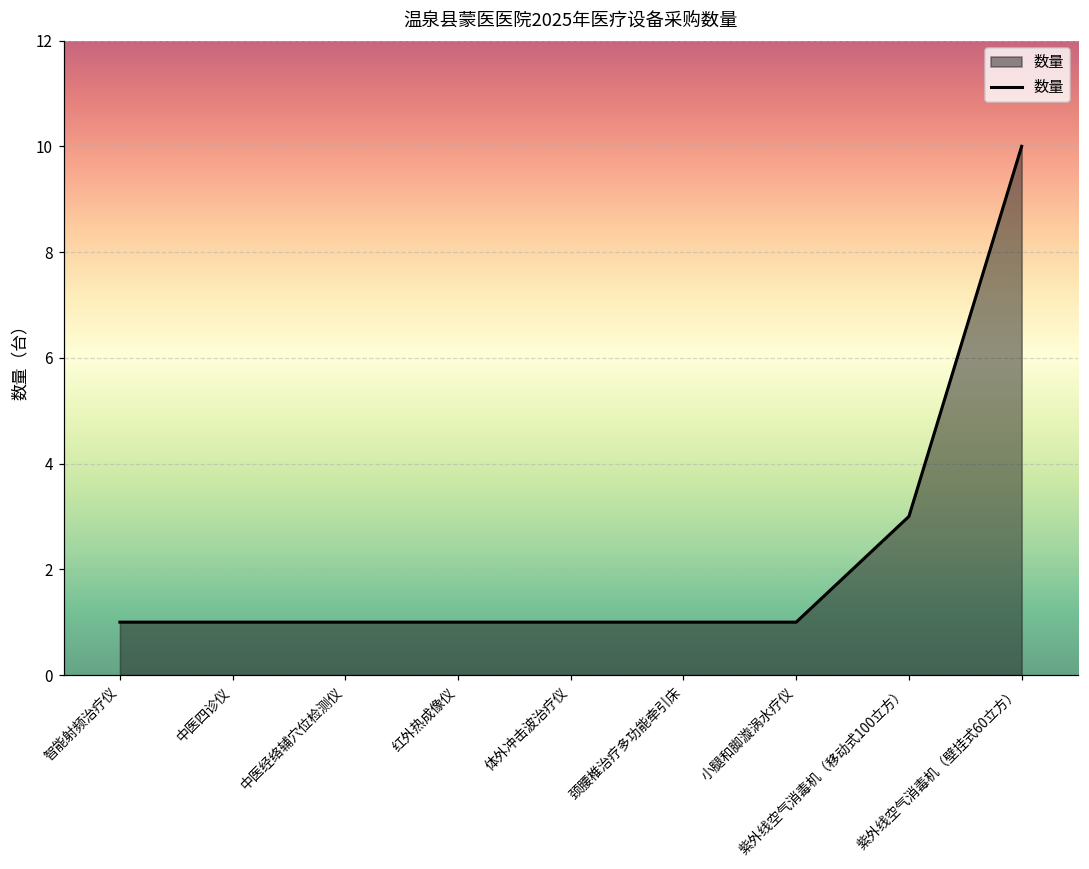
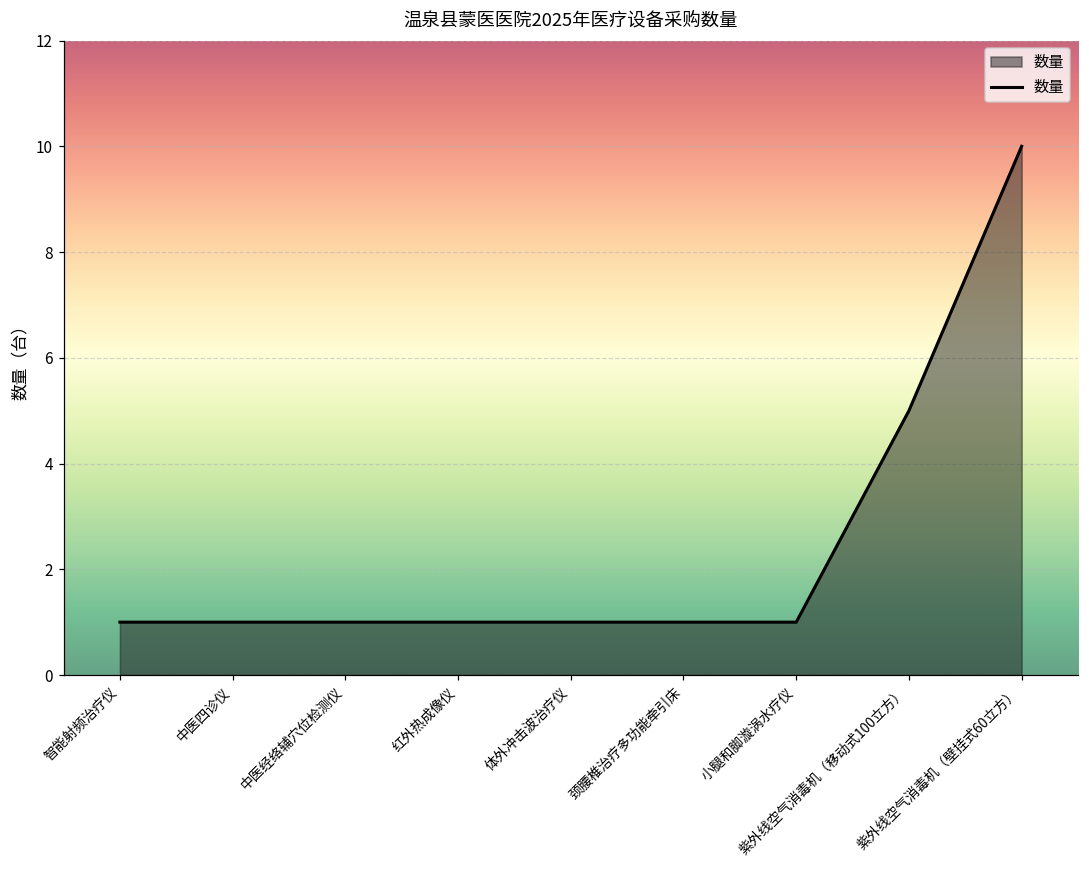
  {
    "智能射频治疗仪": 1,
    "中医四诊仪": 1,
    "中医经络辅穴位检测仪": 1,
    "红外热成像仪": 1,
    "体外冲击波治疗仪": 1,
    "颈腰椎治疗多功能牵引床": 1,
    "小腿和脚漩涡水疗仪": 1,
-   "紫外线空气消毒机（移动式100立方）": 3,
+   "紫外线空气消毒机（移动式100立方）": 5,
    "紫外线空气消毒机（壁挂式60立方）": 10
  }
